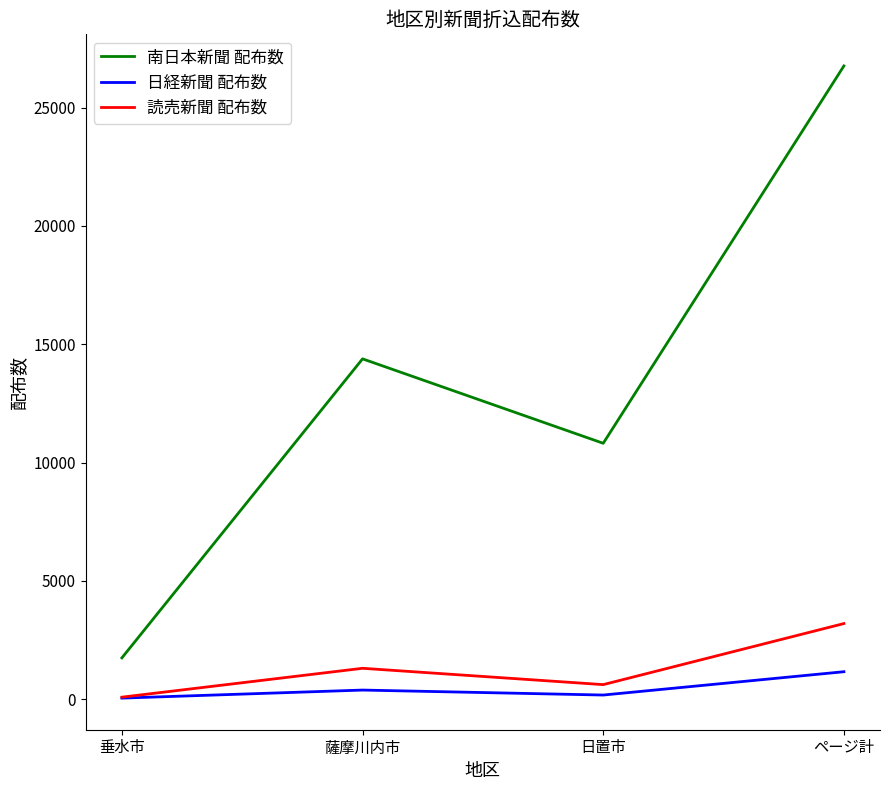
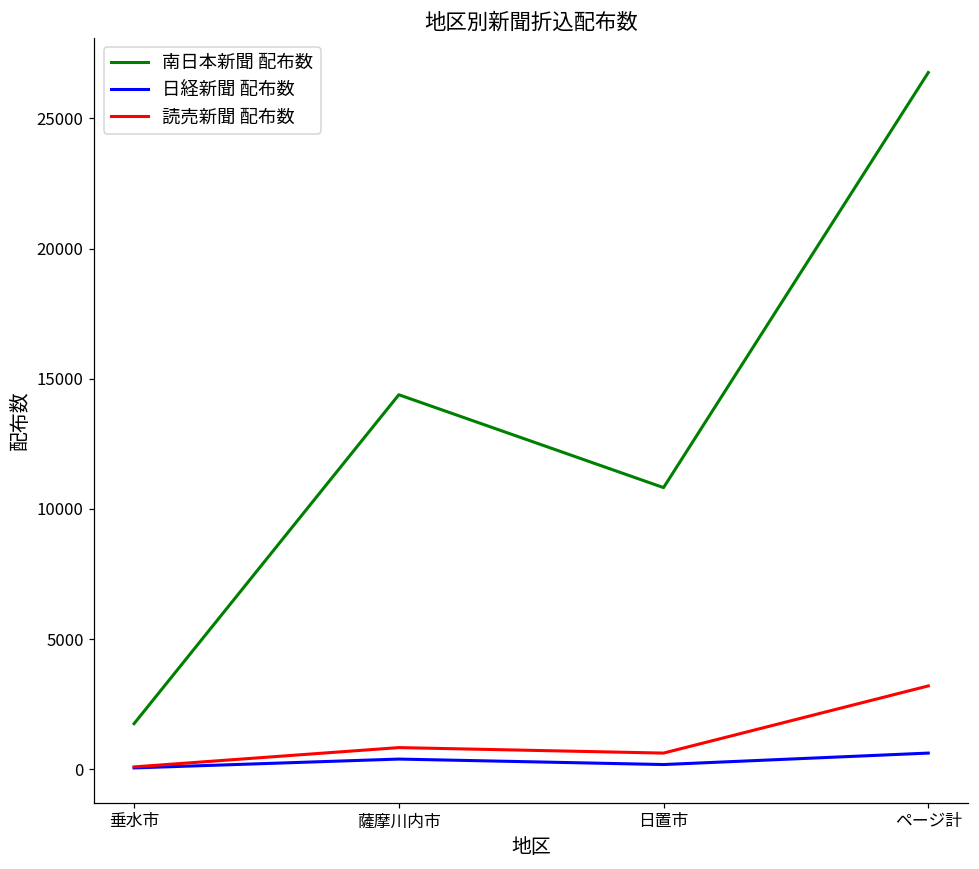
  {
    "南日本新聞 配布数": {
      "垂水市": 1800,
      "薩摩川内市": 14400,
      "日置市": 10800,
      "ページ計": 26800
    },
    "日経新聞 配布数": {
      "薩摩川内市": 400,
      "日置市": 200,
-     "ページ計": 1200
+     "ページ計": 600
    },
    "読売新聞 配布数": {
-     "薩摩川内市": 1300,
+     "薩摩川内市": 800,
      "日置市": 600,
      "ページ計": 3200
    }
  }
